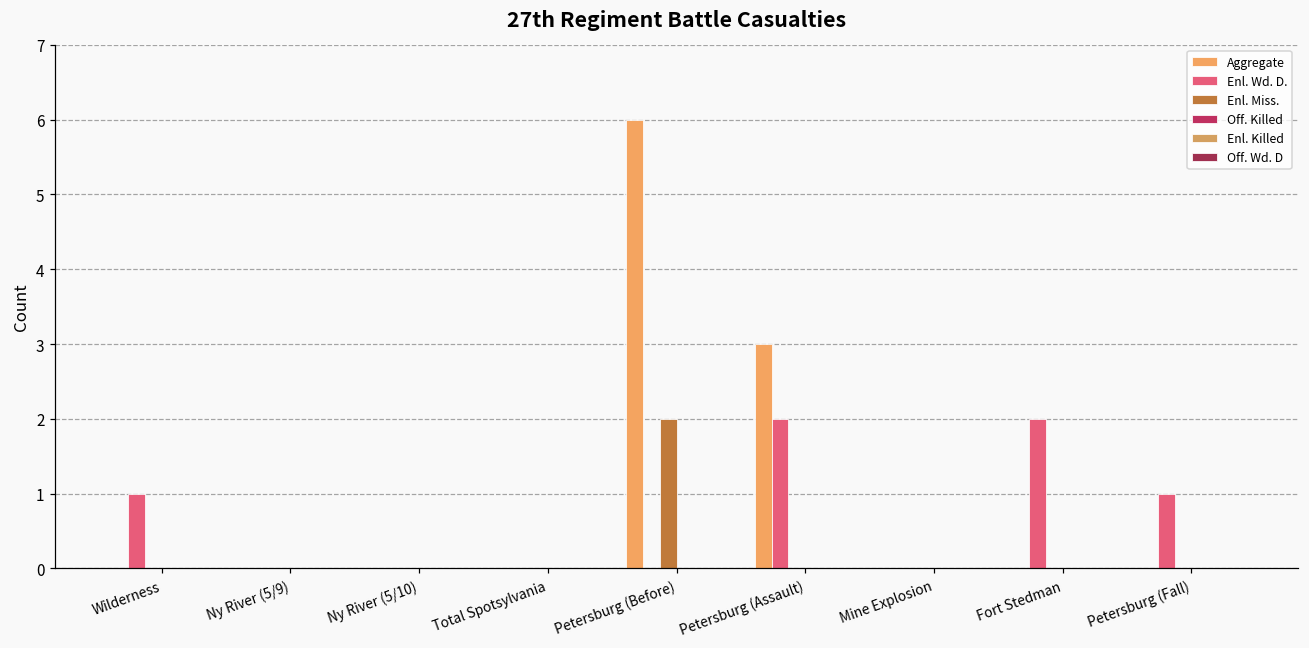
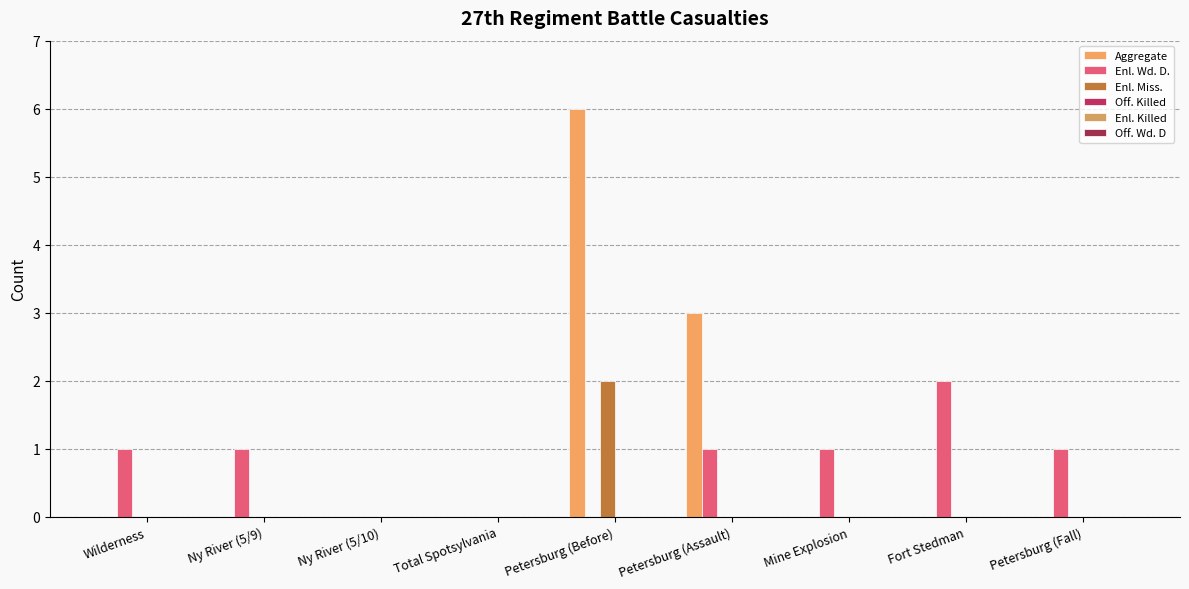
  {
    "Enl. Wd. D.": {
      "Wilderness": 1,
-     "Ny River (5/9)": 0,
+     "Ny River (5/9)": 1,
      "Ny River (5/10)": 0,
      "Total Spotsylvania": 0,
      "Petersburg (Before)": 0,
-     "Petersburg (Assault)": 2,
-     "Mine Explosion": 0,
+     "Petersburg (Assault)": 1,
+     "Mine Explosion": 1,
      "Fort Stedman": 2,
      "Petersburg (Fall)": 1
    }
  }
